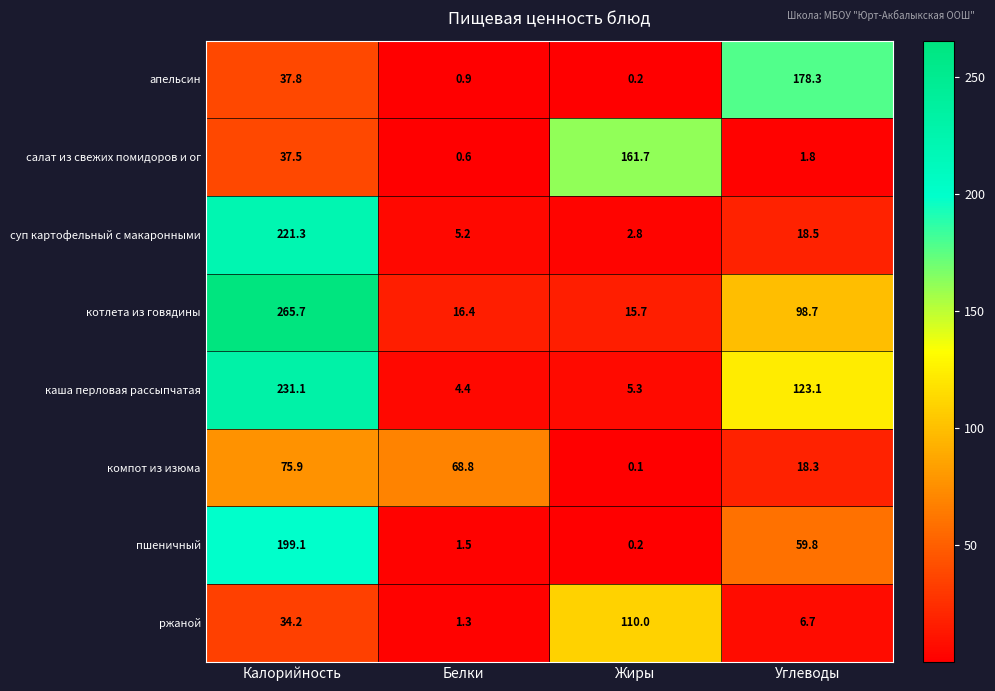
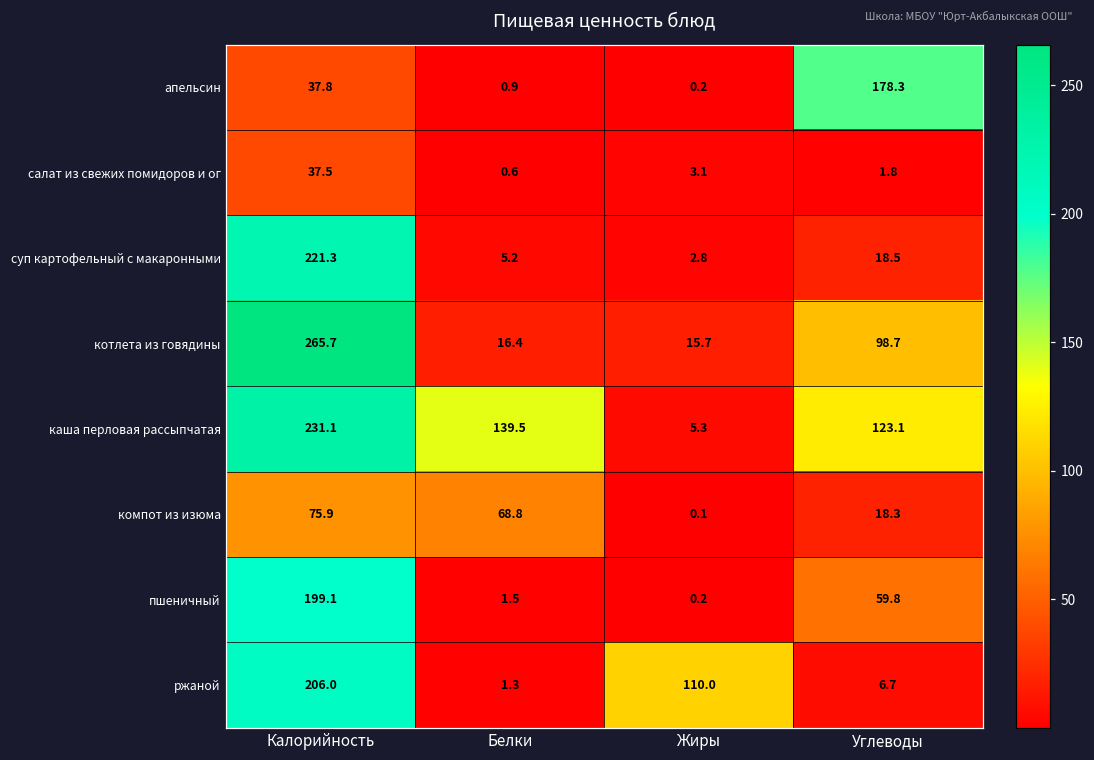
  {
    "апельсин": {
      "Калорийность": 37.8,
      "Белки": 0.9,
      "Жиры": 0.2,
      "Углеводы": 178.3
    },
    "салат из свежих помидоров и ог": {
      "Калорийность": 37.5,
      "Белки": 0.6,
-     "Жиры": 161.7,
+     "Жиры": 3.1,
      "Углеводы": 1.8
    },
    "суп картофельный с макаронными": {
      "Калорийность": 221.3,
      "Белки": 5.2,
      "Жиры": 2.8,
      "Углеводы": 18.5
    },
    "котлета из говядины": {
      "Калорийность": 265.7,
      "Белки": 16.4,
      "Жиры": 15.7,
      "Углеводы": 98.7
    },
    "каша перловая рассыпчатая": {
      "Калорийность": 231.1,
-     "Белки": 4.4,
+     "Белки": 139.5,
      "Жиры": 5.3,
      "Углеводы": 123.1
    },
    "компот из изюма": {
      "Калорийность": 75.9,
      "Белки": 68.8,
      "Жиры": 0.1,
      "Углеводы": 18.3
    },
    "пшеничный": {
      "Калорийность": 199.1,
      "Белки": 1.5,
      "Жиры": 0.2,
      "Углеводы": 59.8
    },
    "ржаной": {
-     "Калорийность": 34.2,
+     "Калорийность": 206.0,
      "Белки": 1.3,
      "Жиры": 110.0,
      "Углеводы": 6.7
    }
  }
